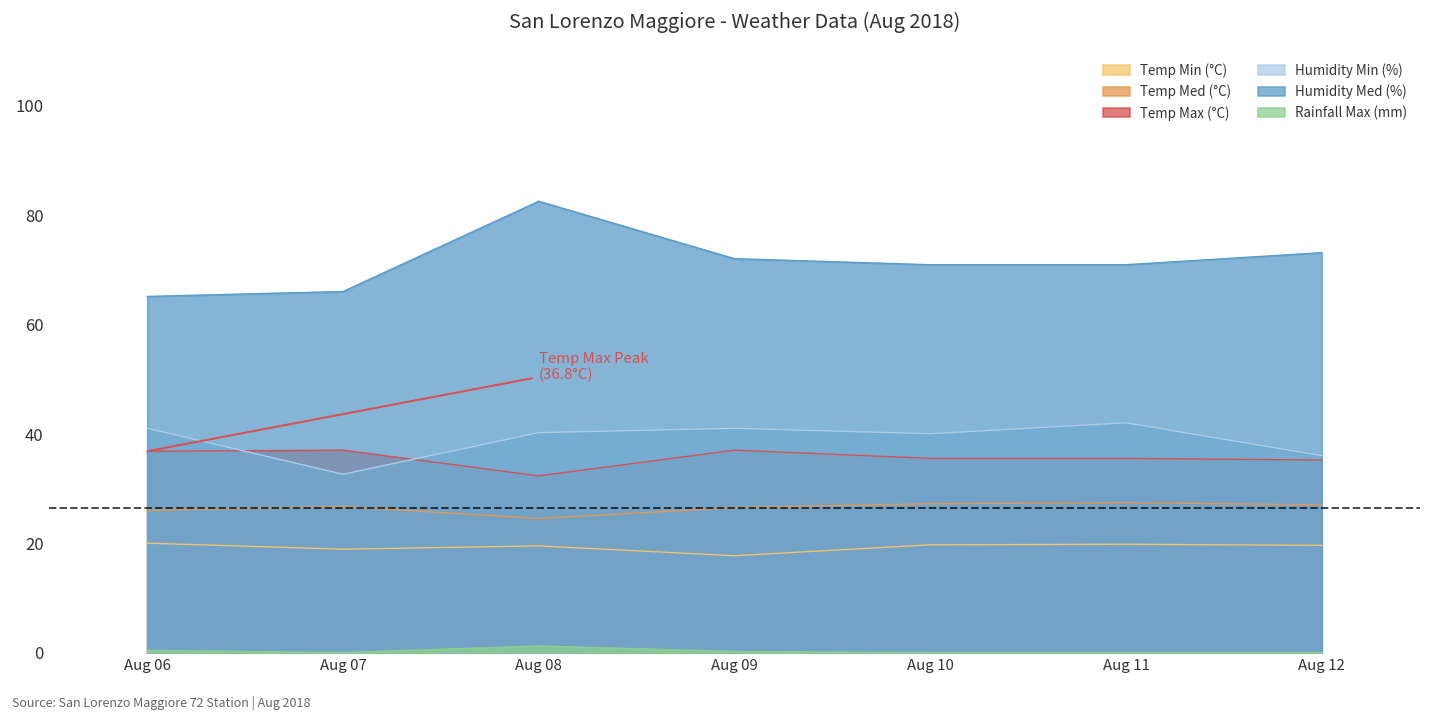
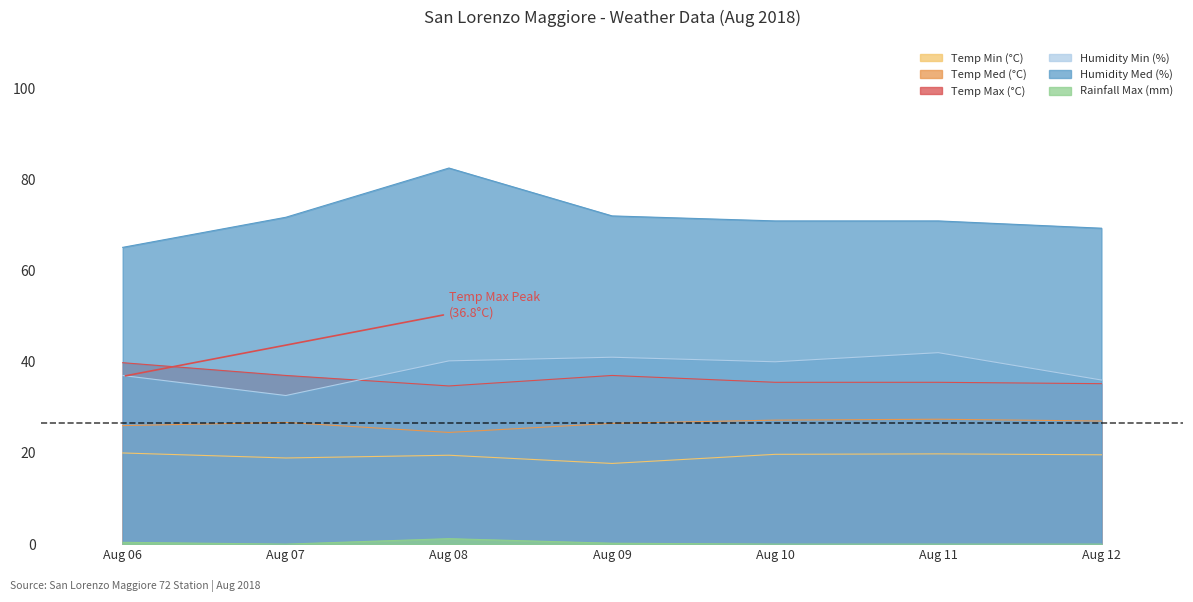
  {
    "Temp Max (°C)": {
-     "Aug 06": 37,
-     "Aug 08": 32,
+     "Aug 06": 40,
+     "Aug 08": 35,
      "Aug 09": 37,
      "Aug 10": 36,
      "Aug 11": 36,
      "Aug 12": 35
    },
    "Humidity Min (%)": {
-     "Aug 06": 41,
+     "Aug 06": 37,
      "Aug 07": 33,
      "Aug 09": 41,
      "Aug 10": 40,
      "Aug 11": 42,
      "Aug 12": 36
    },
    "Humidity Med (%)": {
      "Aug 06": 65,
-     "Aug 07": 66,
+     "Aug 07": 72,
      "Aug 08": 83,
      "Aug 09": 72,
      "Aug 10": 71,
      "Aug 11": 71,
-     "Aug 12": 73
+     "Aug 12": 69
    },
    "Rainfall Max (mm)": {
      "Aug 06": 0,
      "Aug 07": 0,
      "Aug 08": 1,
      "Aug 09": 0,
      "Aug 10": 0,
      "Aug 11": 0,
      "Aug 12": 0
    }
  }
